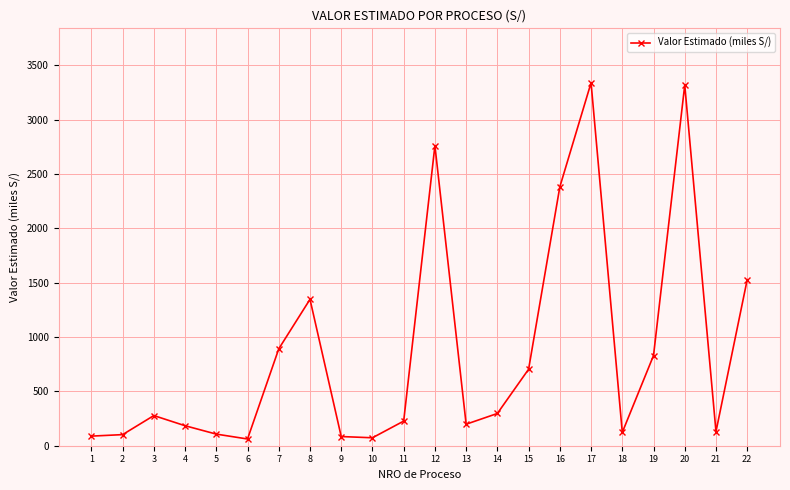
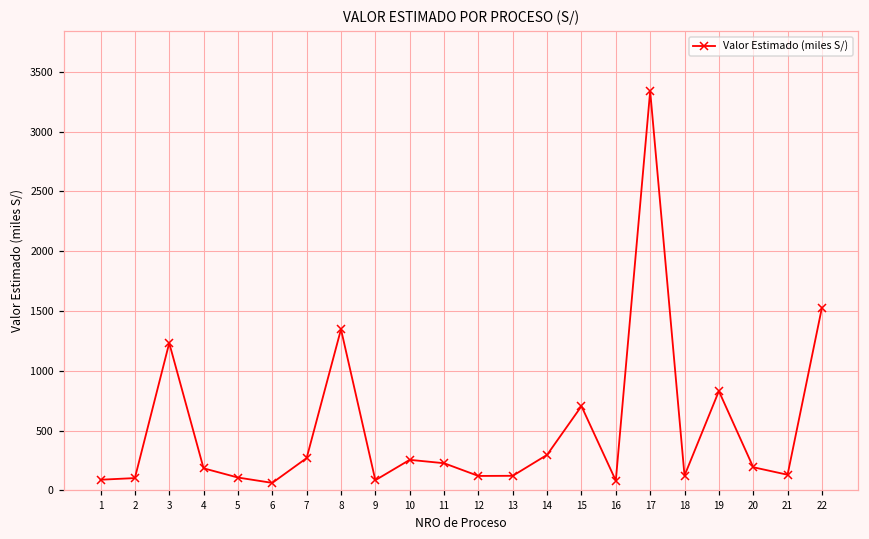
  {
    "1": 90,
    "2": 100,
-   "3": 280,
+   "3": 1230,
    "4": 180,
    "5": 110,
    "6": 60,
-   "7": 890,
+   "7": 270,
    "8": 1350,
    "9": 80,
-   "10": 70,
+   "10": 250,
    "11": 230,
-   "12": 2760,
-   "13": 200,
+   "12": 120,
+   "13": 120,
    "14": 300,
    "15": 700,
-   "16": 2380,
+   "16": 80,
    "17": 3340,
    "18": 120,
    "19": 830,
-   "20": 3320,
+   "20": 190,
    "21": 130,
    "22": 1530
  }
